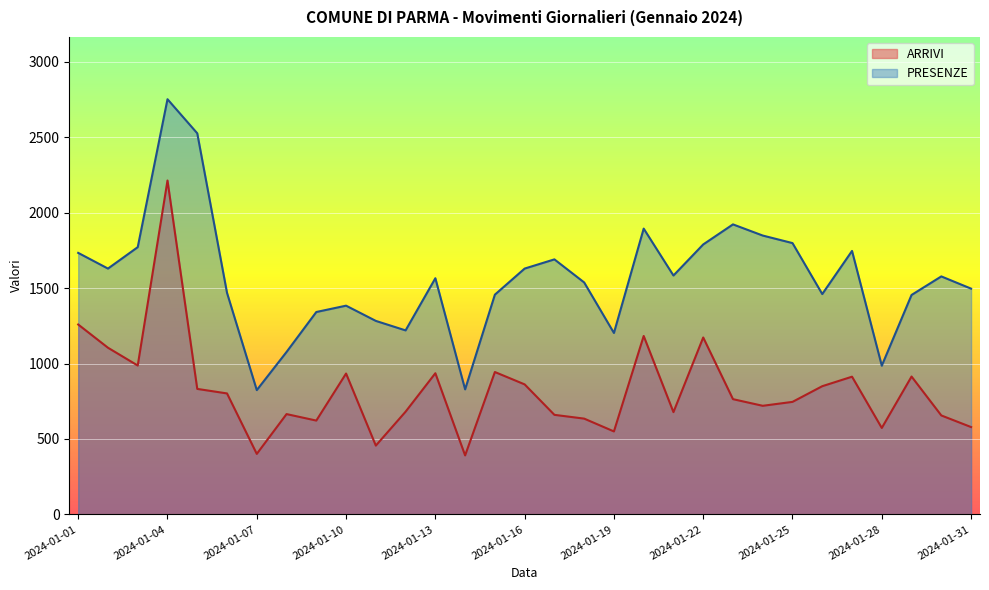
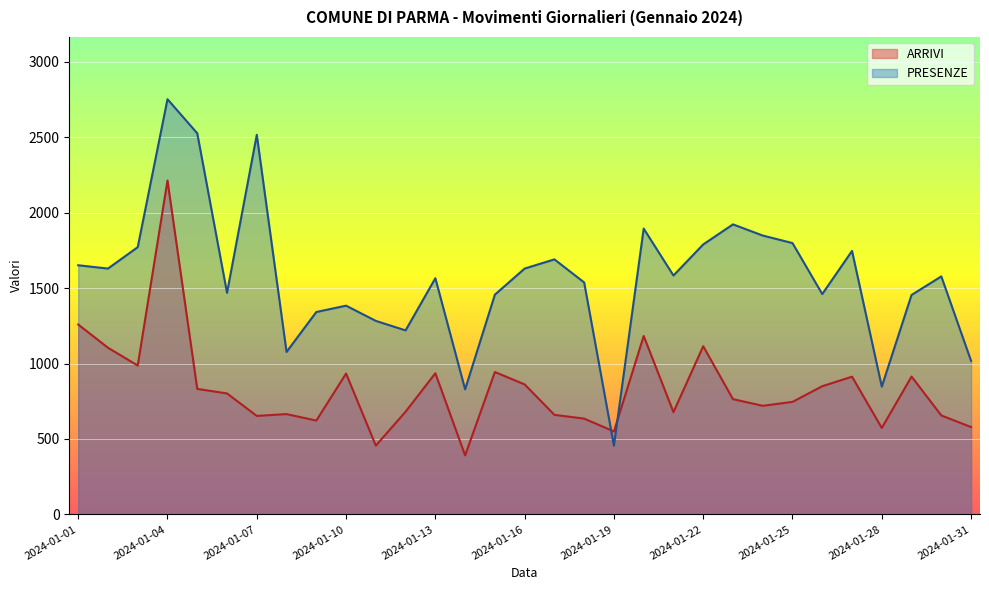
  {
    "ARRIVI": {
      "2024-01-01": 1260,
      "2024-01-04": 2210,
-     "2024-01-07": 400,
+     "2024-01-07": 650,
      "2024-01-10": 930,
      "2024-01-13": 940,
      "2024-01-16": 860,
      "2024-01-19": 550,
-     "2024-01-22": 1170,
+     "2024-01-22": 1120,
      "2024-01-25": 750,
      "2024-01-28": 570,
      "2024-01-31": 580
    },
    "PRESENZE": {
-     "2024-01-01": 1730,
+     "2024-01-01": 1650,
      "2024-01-04": 2750,
-     "2024-01-07": 820,
+     "2024-01-07": 2520,
      "2024-01-10": 1380,
      "2024-01-13": 1570,
      "2024-01-16": 1630,
-     "2024-01-19": 1200,
+     "2024-01-19": 460,
      "2024-01-22": 1790,
      "2024-01-25": 1800,
-     "2024-01-28": 990,
-     "2024-01-31": 1500
+     "2024-01-28": 850,
+     "2024-01-31": 1020
    }
  }
